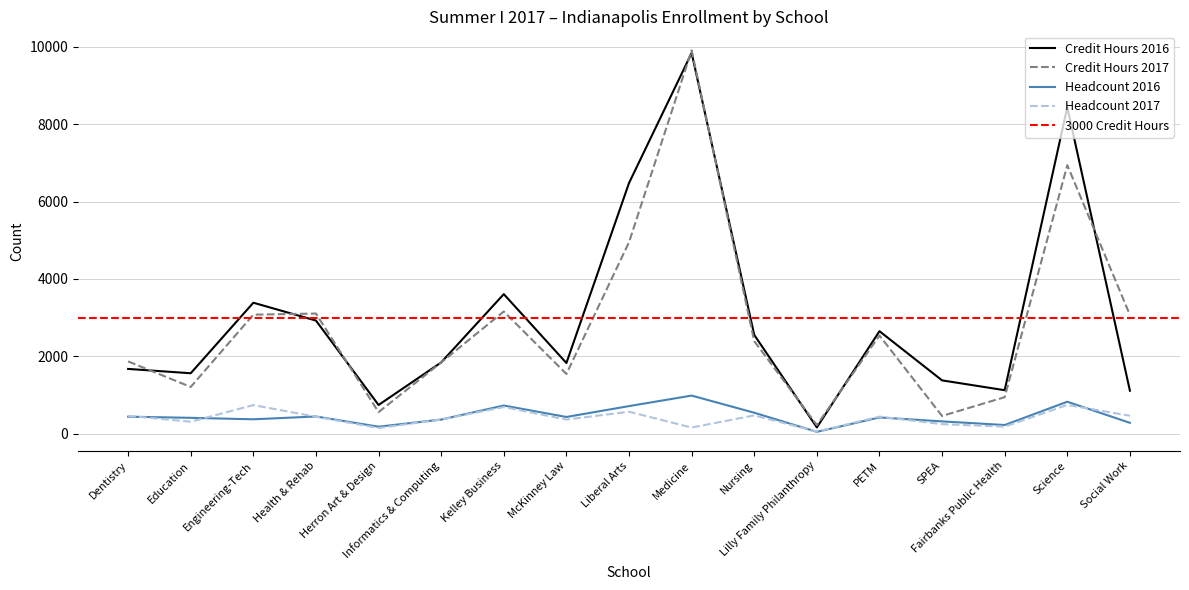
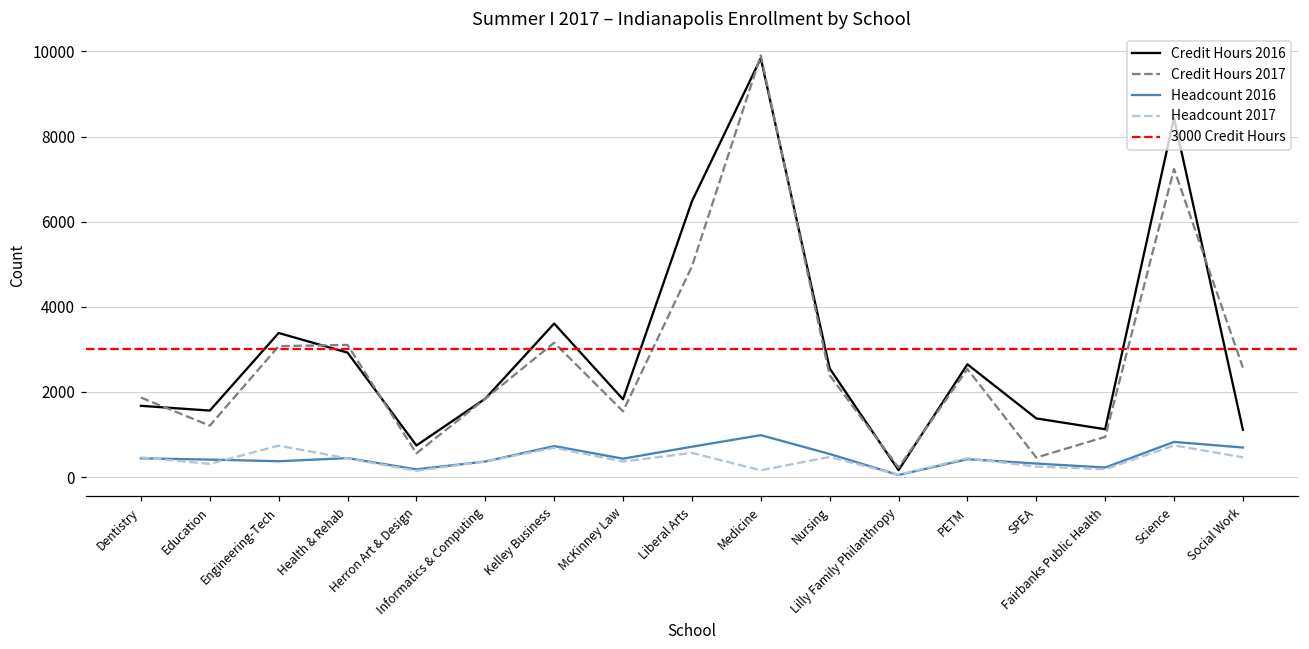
  {
    "Credit Hours 2016": {
      "Dentistry": 1700,
      "Education": 1600,
      "Engineering-Tech": 3400,
      "Health & Rehab": 2900,
      "Herron Art & Design": 700,
      "Kelley Business": 3600,
      "McKinney Law": 1800,
      "Liberal Arts": 6500,
      "Medicine": 9800,
      "Nursing": 2600,
      "PETM": 2600,
      "SPEA": 1400,
      "Fairbanks Public Health": 1100,
      "Social Work": 1100
    },
    "Credit Hours 2017": {
      "Dentistry": 1900,
      "Education": 1200,
      "Engineering-Tech": 3100,
      "Health & Rehab": 3100,
      "Herron Art & Design": 600,
      "Kelley Business": 3200,
      "McKinney Law": 1500,
      "Liberal Arts": 4900,
      "Medicine": 9900,
      "Nursing": 2400,
      "PETM": 2500,
      "SPEA": 500,
      "Fairbanks Public Health": 900,
-     "Science": 6900,
-     "Social Work": 3100
+     "Science": 7200,
+     "Social Work": 2600
    },
    "Headcount 2016": {
      "Education": 400,
      "Engineering-Tech": 400,
      "McKinney Law": 400,
      "Liberal Arts": 700,
      "Medicine": 1000,
      "Nursing": 500,
      "SPEA": 300,
      "Science": 800,
-     "Social Work": 300
+     "Social Work": 700
    },
    "Headcount 2017": {
      "Education": 300,
      "Engineering-Tech": 700,
      "McKinney Law": 400,
      "Liberal Arts": 600,
      "Medicine": 200,
      "Nursing": 500,
      "SPEA": 200,
      "Science": 700,
      "Social Work": 500
    }
  }
